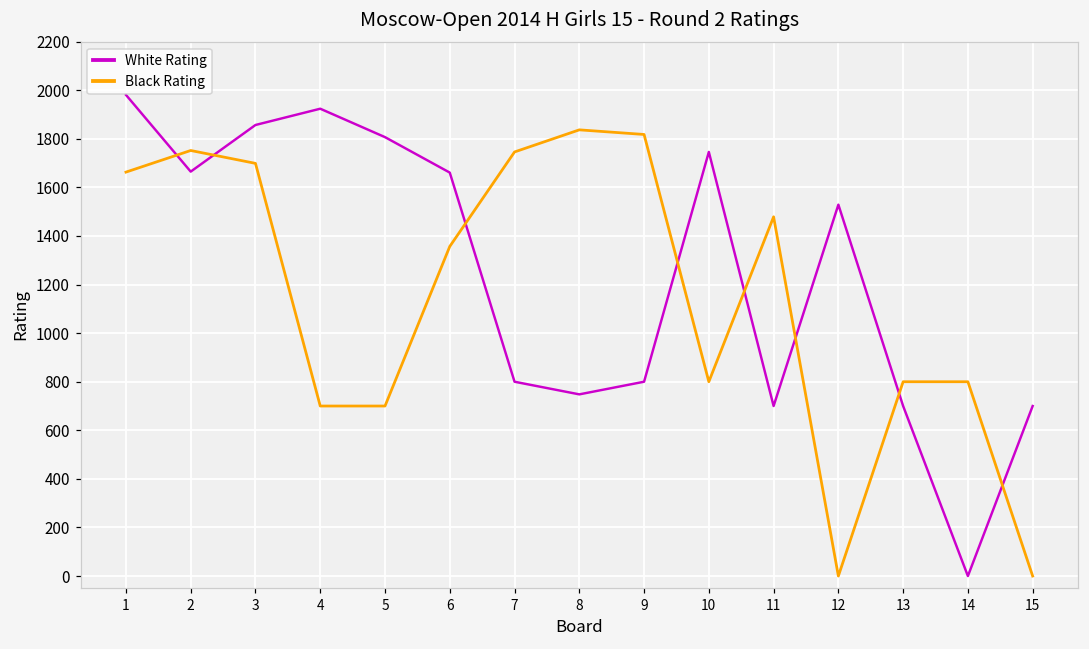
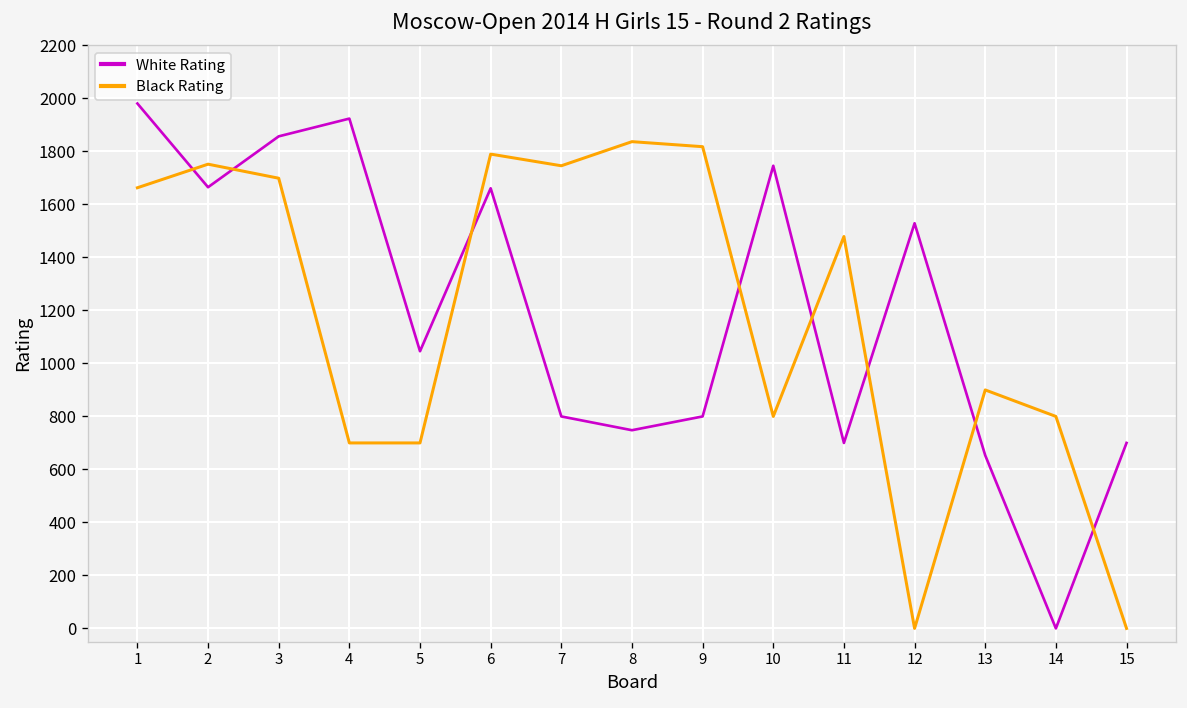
  {
    "White Rating": {
      "2": 1670,
      "3": 1860,
      "4": 1920,
-     "5": 1810,
+     "5": 1050,
      "6": 1660,
      "7": 800,
      "8": 750,
      "9": 800,
      "10": 1750,
      "11": 700,
      "12": 1530,
-     "13": 700,
+     "13": 650,
      "14": 0,
      "15": 700
    },
    "Black Rating": {
      "1": 1660,
      "2": 1750,
      "3": 1700,
      "4": 700,
      "5": 700,
-     "6": 1360,
+     "6": 1790,
      "7": 1750,
      "8": 1840,
      "9": 1820,
      "10": 800,
      "11": 1480,
      "12": 0,
-     "13": 800,
+     "13": 900,
      "14": 800,
      "15": 0
    }
  }
